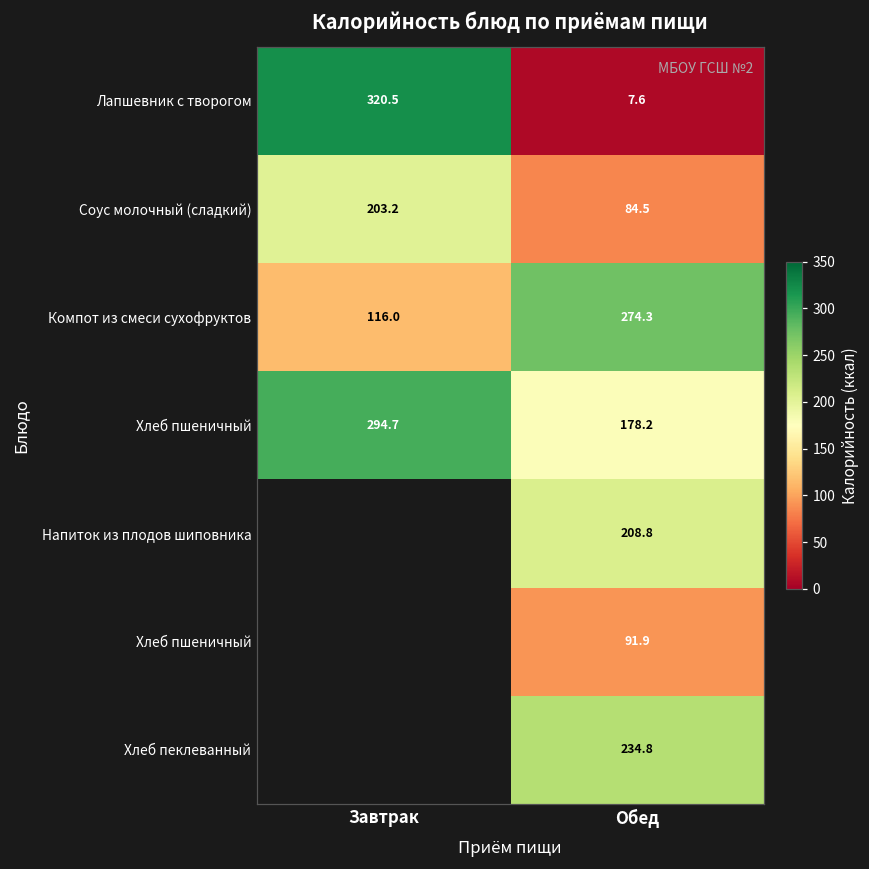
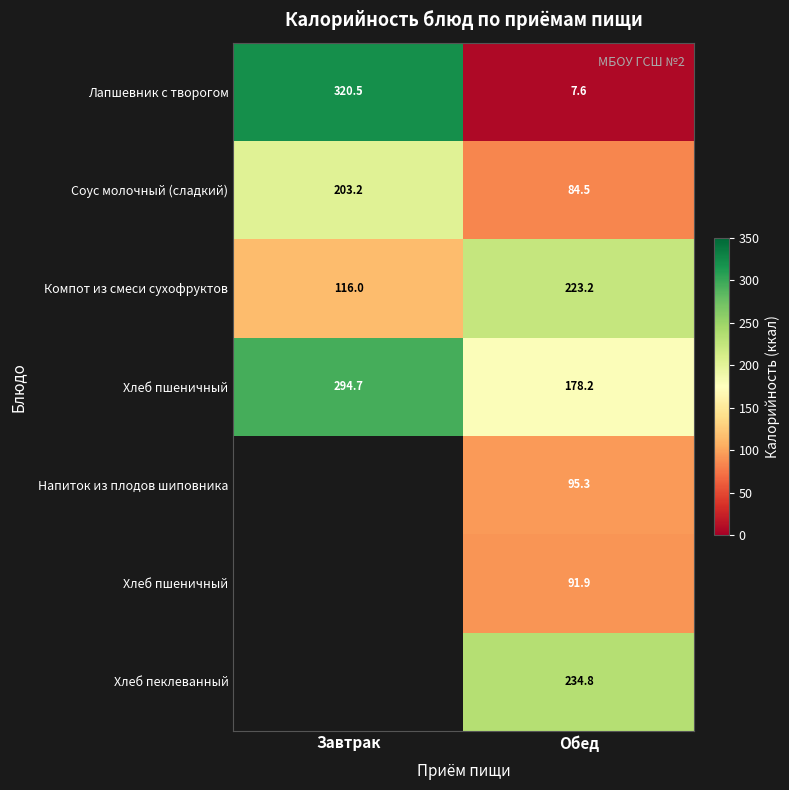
  {
    "Лапшевник с творогом": {
      "Завтрак": 320.5
    },
    "Соус молочный (сладкий)": {
      "Завтрак": 203.2,
      "Обед": 84.5
    },
    "Компот из смеси сухофруктов": {
      "Завтрак": 116.0,
-     "Обед": 274.3
+     "Обед": 223.2
    },
    "Хлеб пшеничный": {
      "Завтрак": 294.7
    },
    "Напиток из плодов шиповника": {
-     "Обед": 208.8
+     "Обед": 95.3
    },
    "Хлеб пеклеванный": {
      "Обед": 234.8
    }
  }
